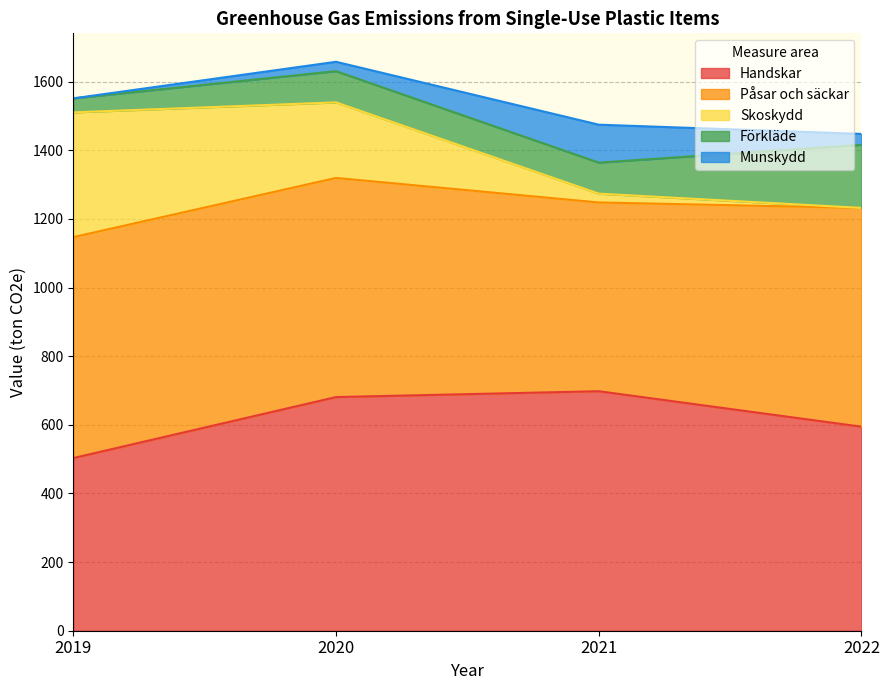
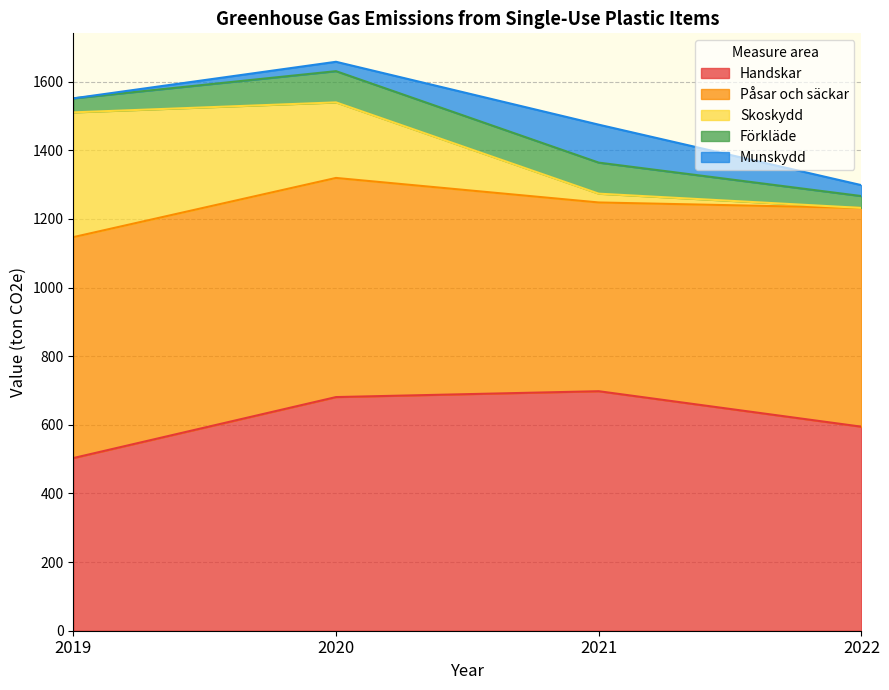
  {
    "Handskar": {
      "2019": 500,
      "2020": 680,
      "2021": 700,
      "2022": 590
    },
    "Påsar och säckar": {
      "2019": 640,
      "2020": 640,
      "2021": 550
    },
    "Skoskydd": {
      "2019": 360,
      "2020": 220,
      "2021": 30
    },
    "Förkläde": {
      "2020": 90,
      "2021": 90,
-     "2022": 180
+     "2022": 30
    },
    "Munskydd": {
      "2020": 30,
      "2021": 110,
      "2022": 30
    }
  }
